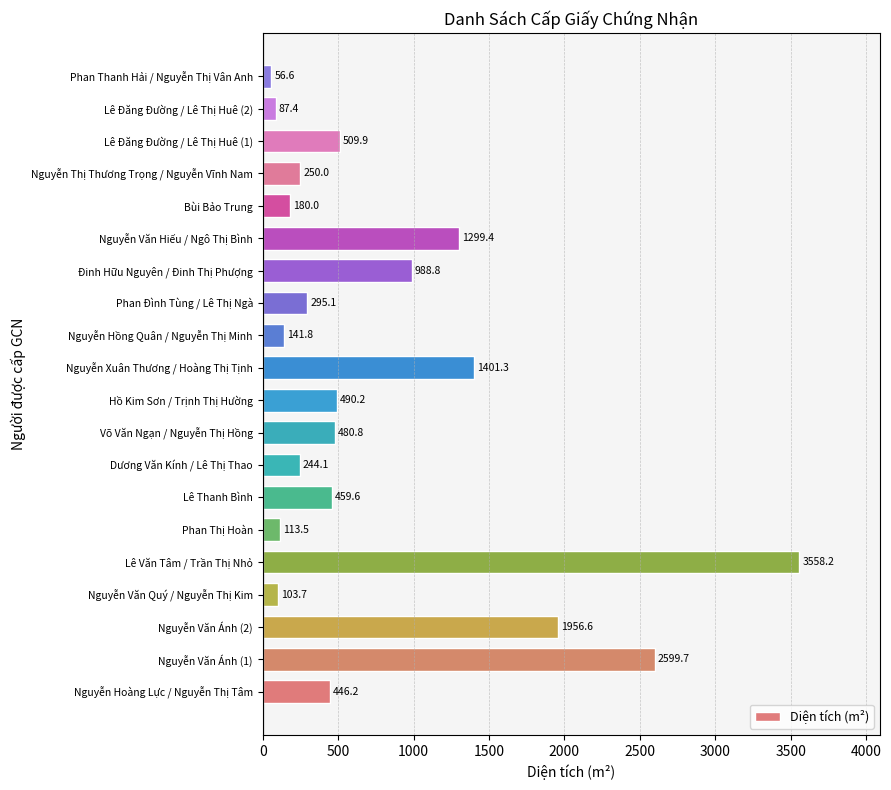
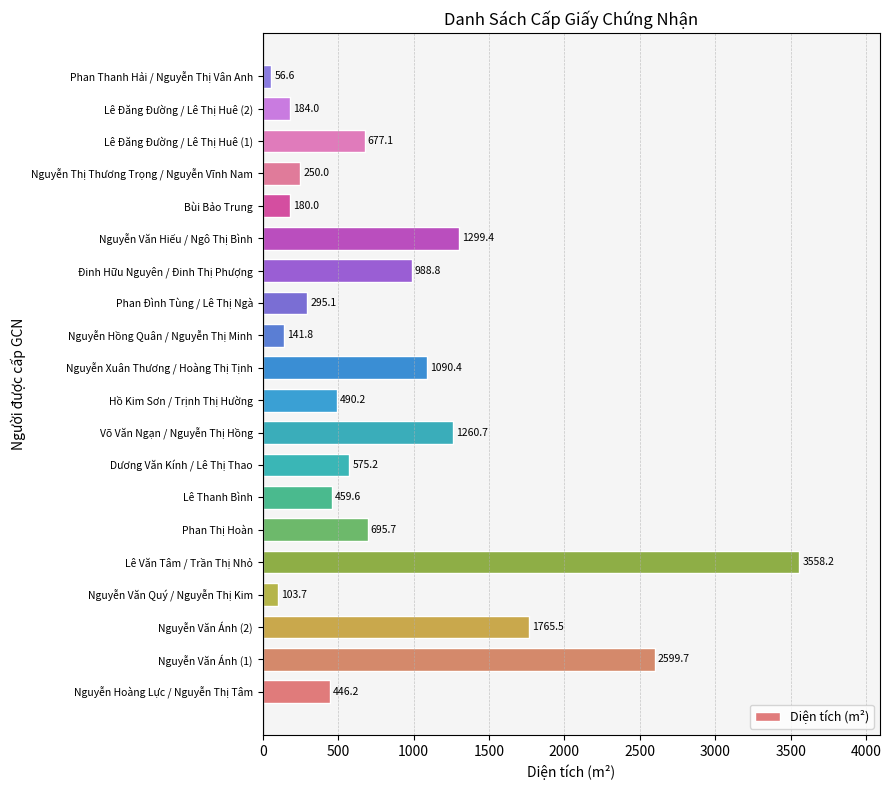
  {
    "Phan Thanh Hải / Nguyễn Thị Vân Anh": 56.6,
-   "Lê Đăng Đường / Lê Thị Huê (2)": 87.4,
-   "Lê Đăng Đường / Lê Thị Huê (1)": 509.9,
+   "Lê Đăng Đường / Lê Thị Huê (2)": 184.0,
+   "Lê Đăng Đường / Lê Thị Huê (1)": 677.1,
    "Nguyễn Thị Thương Trọng / Nguyễn Vĩnh Nam": 250.0,
    "Bùi Bảo Trung": 180.0,
    "Nguyễn Văn Hiếu / Ngô Thị Bình": 1299.4,
    "Đinh Hữu Nguyên / Đinh Thị Phượng": 988.8,
    "Phan Đình Tùng / Lê Thị Ngà": 295.1,
    "Nguyễn Hồng Quân / Nguyễn Thị Minh": 141.8,
-   "Nguyễn Xuân Thương / Hoàng Thị Tịnh": 1401.3,
+   "Nguyễn Xuân Thương / Hoàng Thị Tịnh": 1090.4,
    "Hồ Kim Sơn / Trịnh Thị Hường": 490.2,
-   "Võ Văn Ngạn / Nguyễn Thị Hồng": 480.8,
-   "Dương Văn Kính / Lê Thị Thao": 244.1,
+   "Võ Văn Ngạn / Nguyễn Thị Hồng": 1260.7,
+   "Dương Văn Kính / Lê Thị Thao": 575.2,
    "Lê Thanh Bình": 459.6,
-   "Phan Thị Hoàn": 113.5,
+   "Phan Thị Hoàn": 695.7,
    "Lê Văn Tâm / Trần Thị Nhỏ": 3558.2,
    "Nguyễn Văn Quý / Nguyễn Thị Kim": 103.7,
-   "Nguyễn Văn Ánh (2)": 1956.6,
+   "Nguyễn Văn Ánh (2)": 1765.5,
    "Nguyễn Văn Ánh (1)": 2599.7,
    "Nguyễn Hoàng Lực / Nguyễn Thị Tâm": 446.2
  }
